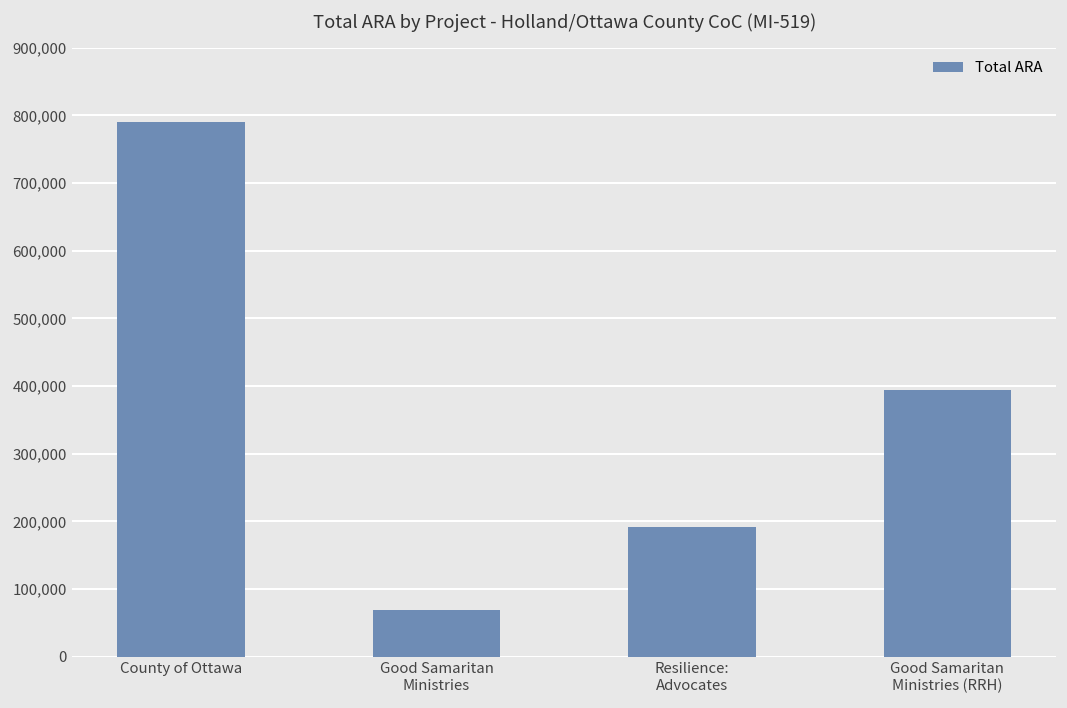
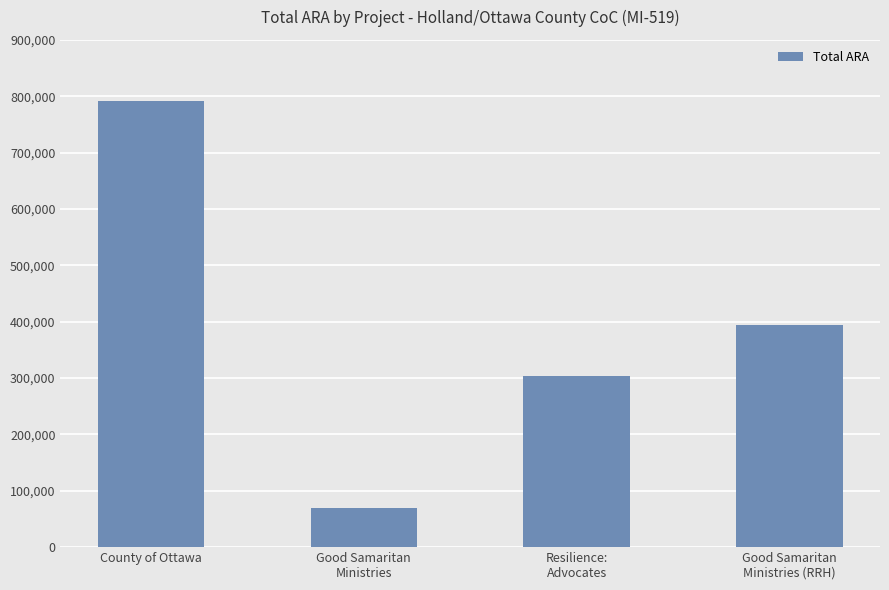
  {
    "County of Ottawa": "790,000",
    "Good Samaritan Ministries": "70,000",
-   "Resilience: Advocates": "190,000",
+   "Resilience: Advocates": "300,000",
    "Good Samaritan Ministries (RRH)": "390,000"
  }
